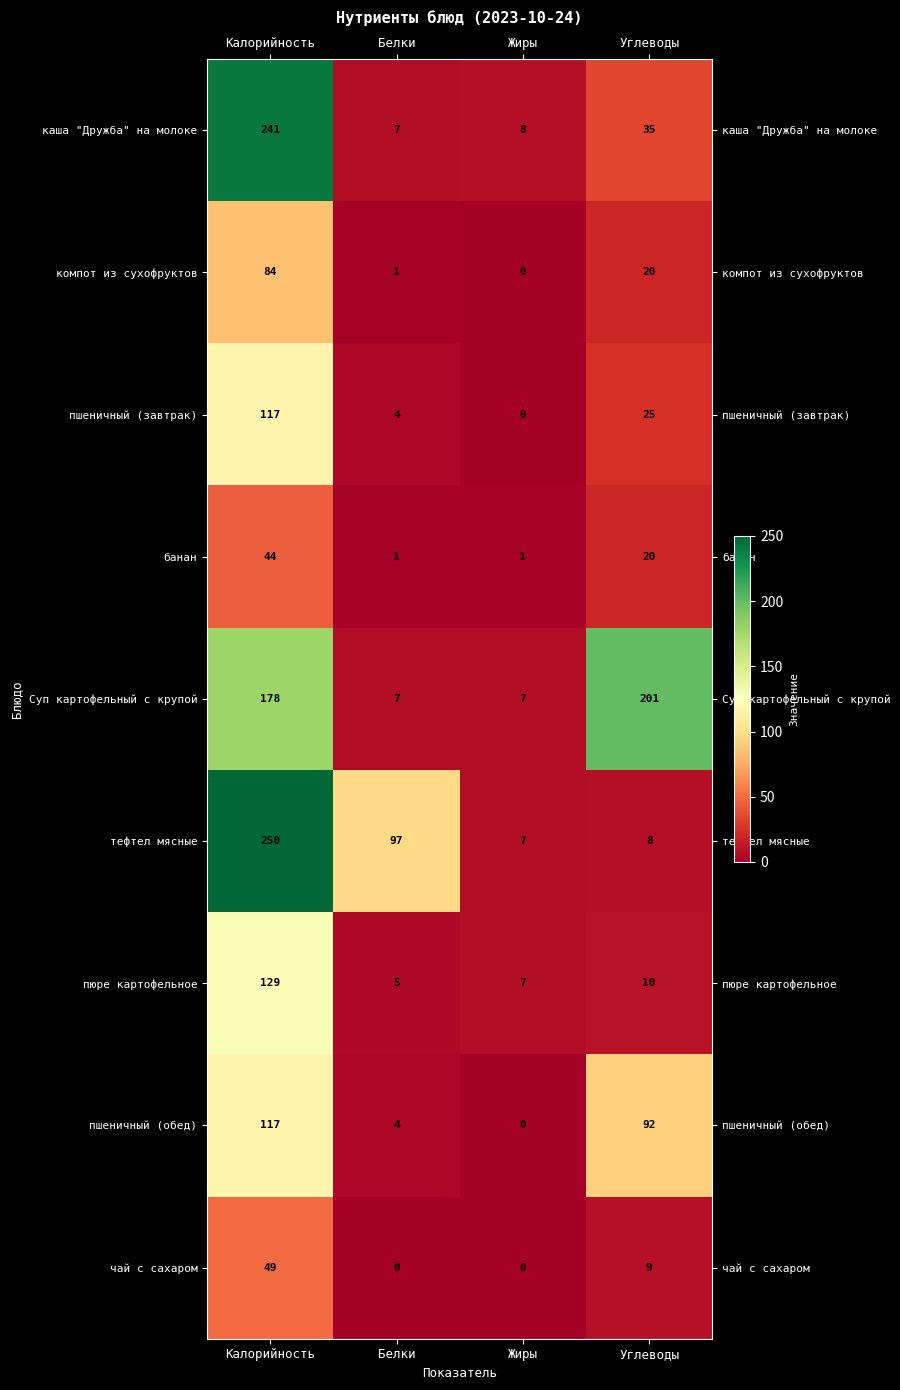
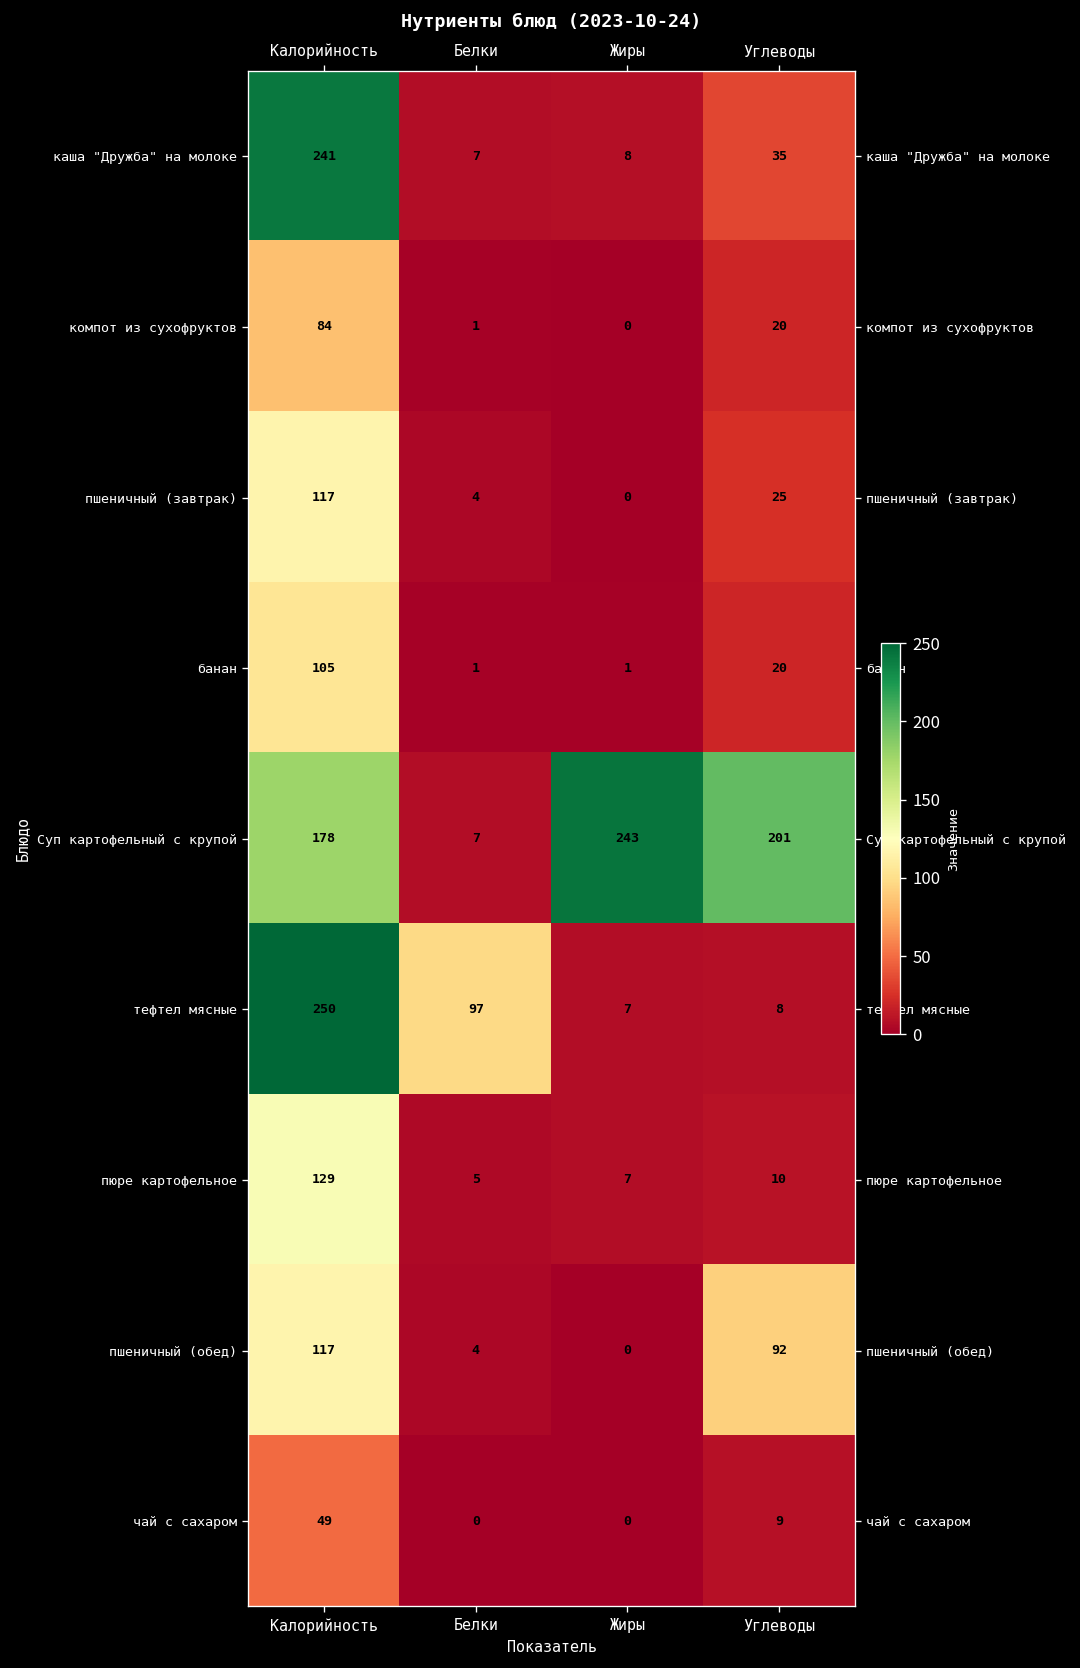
  {
    "каша \"Дружба\" на молоке": {
      "Калорийность": 241,
      "Белки": 7,
      "Жиры": 8,
      "Углеводы": 35
    },
    "компот из сухофруктов": {
      "Калорийность": 84,
      "Белки": 1,
      "Жиры": 0,
      "Углеводы": 20
    },
    "пшеничный (завтрак)": {
      "Калорийность": 117,
      "Белки": 4,
      "Жиры": 0,
      "Углеводы": 25
    },
    "банан": {
-     "Калорийность": 44,
+     "Калорийность": 105,
      "Белки": 1,
      "Жиры": 1,
      "Углеводы": 20
    },
    "Суп картофельный с крупой": {
      "Калорийность": 178,
      "Белки": 7,
-     "Жиры": 7,
+     "Жиры": 243,
      "Углеводы": 201
    },
    "тефтел мясные": {
      "Калорийность": 250,
      "Белки": 97,
      "Жиры": 7,
      "Углеводы": 8
    },
    "пюре картофельное": {
      "Калорийность": 129,
      "Белки": 5,
      "Жиры": 7,
      "Углеводы": 10
    },
    "пшеничный (обед)": {
      "Калорийность": 117,
      "Белки": 4,
      "Жиры": 0,
      "Углеводы": 92
    },
    "чай с сахаром": {
      "Калорийность": 49,
      "Белки": 0,
      "Жиры": 0,
      "Углеводы": 9
    }
  }
